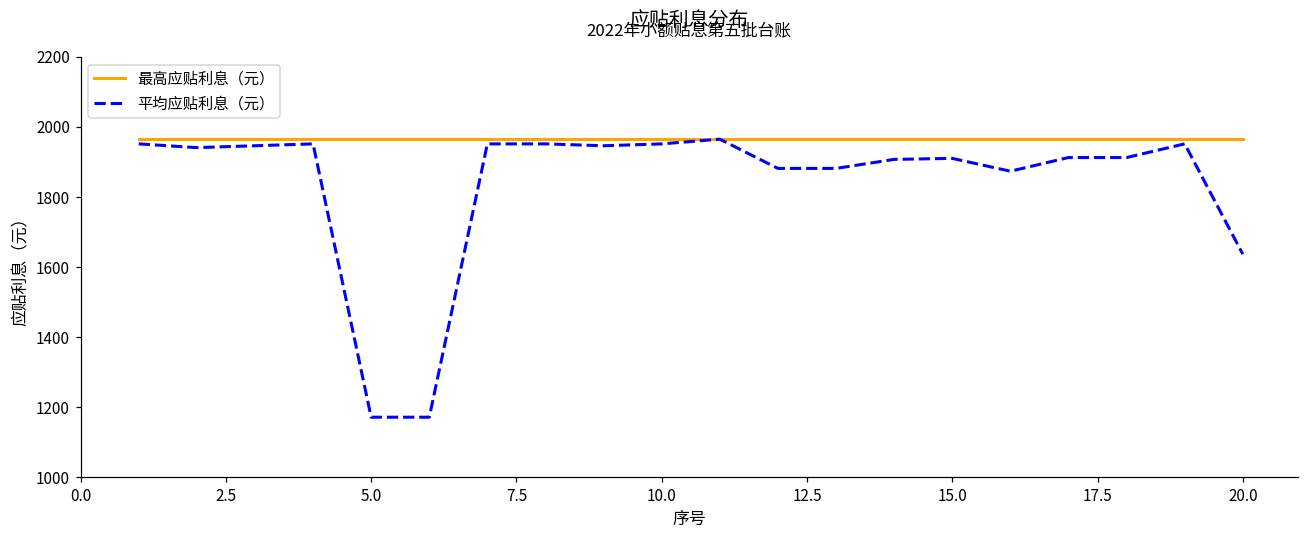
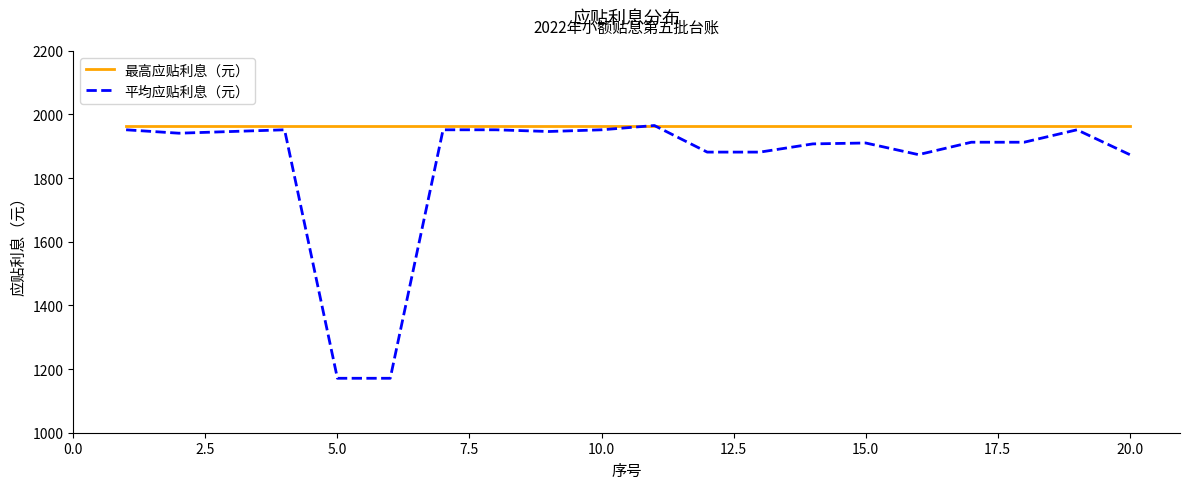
  {
    "最高应贴利息（元）": {
      "5.0": 1970,
      "10.0": 1970,
      "15.0": 1970,
      "20.0": 1970
    },
    "平均应贴利息（元）": {
      "5.0": 1170,
      "10.0": 1950,
      "15.0": 1910,
-     "20.0": 1640
+     "20.0": 1870
    }
  }
